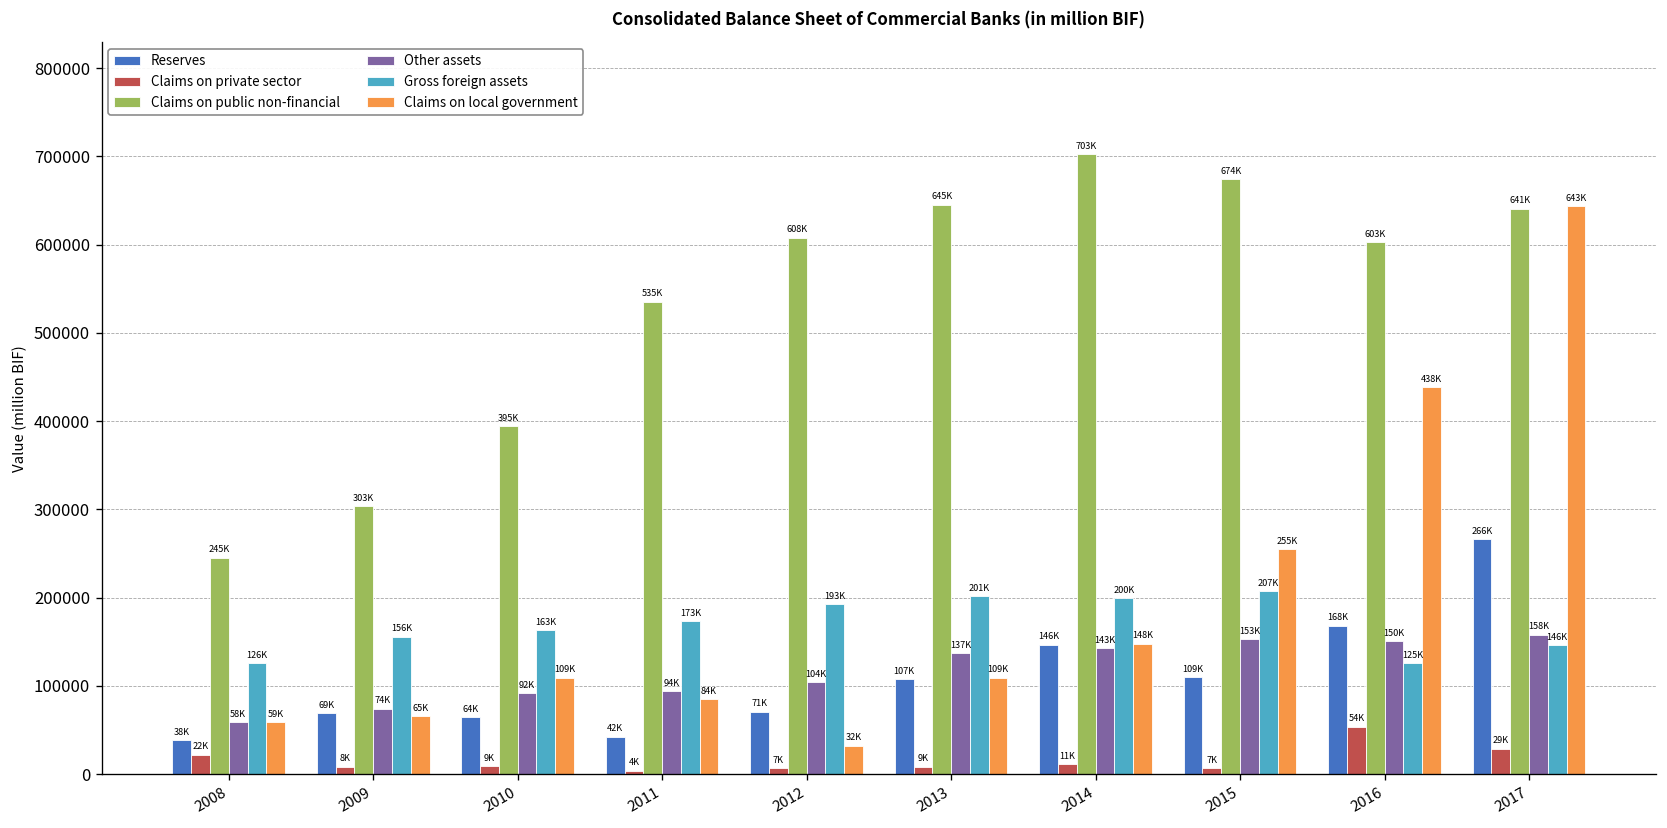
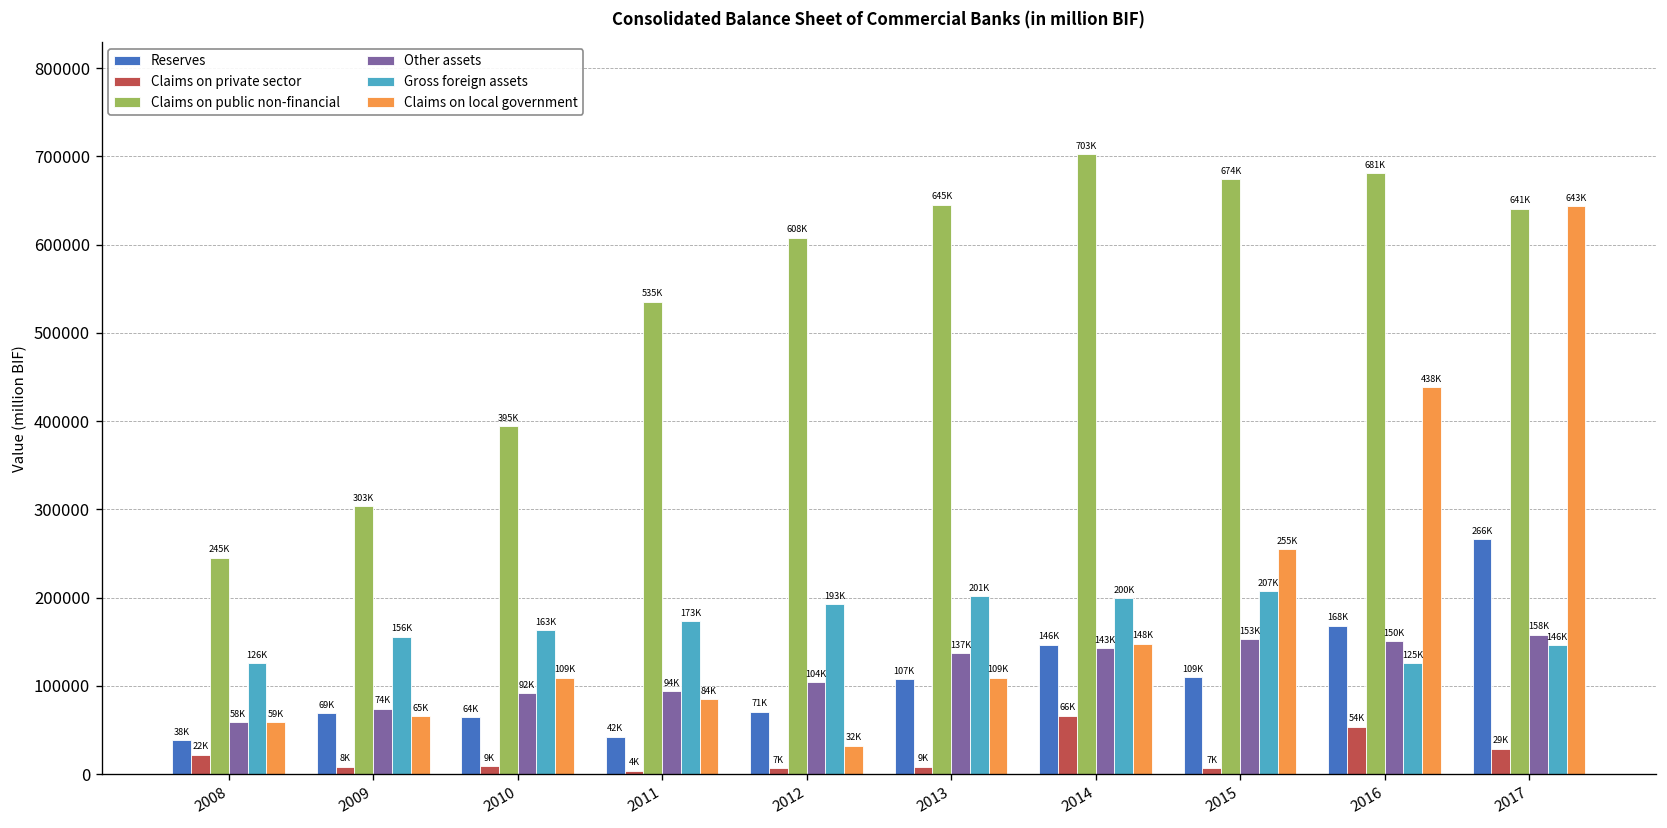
  {
    "Claims on private sector": {
      "2008": "22K",
      "2009": "8K",
      "2010": "9K",
      "2011": "4K",
      "2012": "7K",
      "2013": "9K",
-     "2014": "11K",
+     "2014": "66K",
      "2015": "7K",
      "2016": "54K",
      "2017": "29K"
    },
    "Claims on public non-financial": {
      "2008": "245K",
      "2009": "303K",
      "2010": "395K",
      "2011": "535K",
      "2012": "608K",
      "2013": "645K",
      "2014": "703K",
      "2015": "674K",
-     "2016": "603K",
+     "2016": "681K",
      "2017": "641K"
    },
    "Other assets": {
      "2008": "58K",
      "2009": "74K",
      "2010": "92K",
      "2011": "94K",
      "2012": "104K",
      "2013": "137K",
      "2014": "143K",
      "2015": "153K",
      "2016": "150K",
      "2017": "158K"
    },
    "Claims on local government": {
      "2008": "59K",
      "2009": "65K",
      "2010": "109K",
      "2011": "84K",
      "2012": "32K",
      "2013": "109K",
      "2014": "148K",
      "2015": "255K",
      "2016": "438K",
      "2017": "643K"
    }
  }
